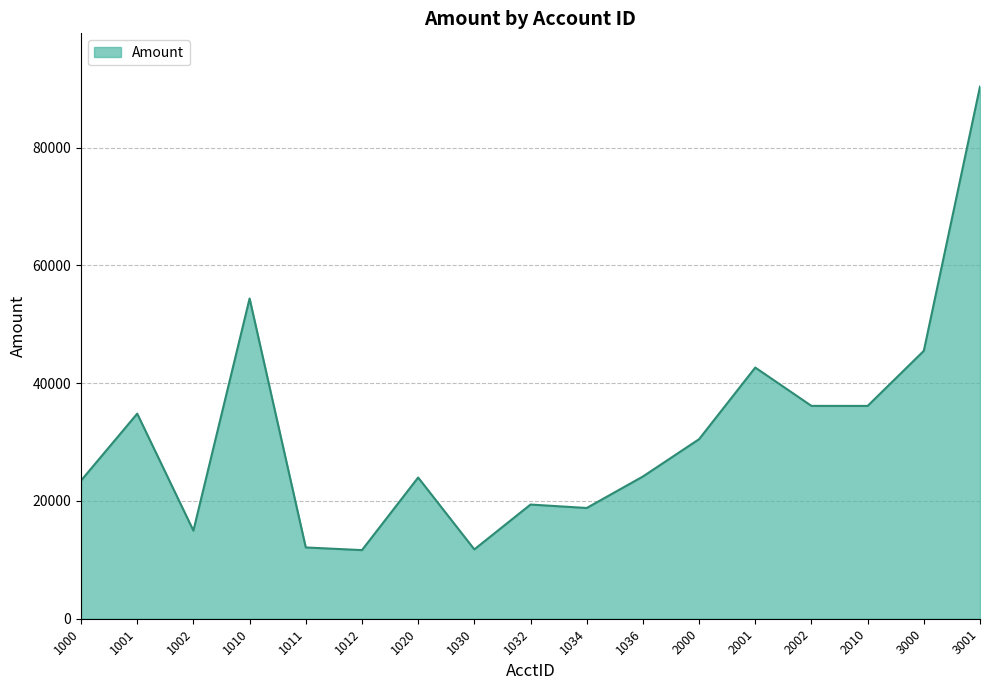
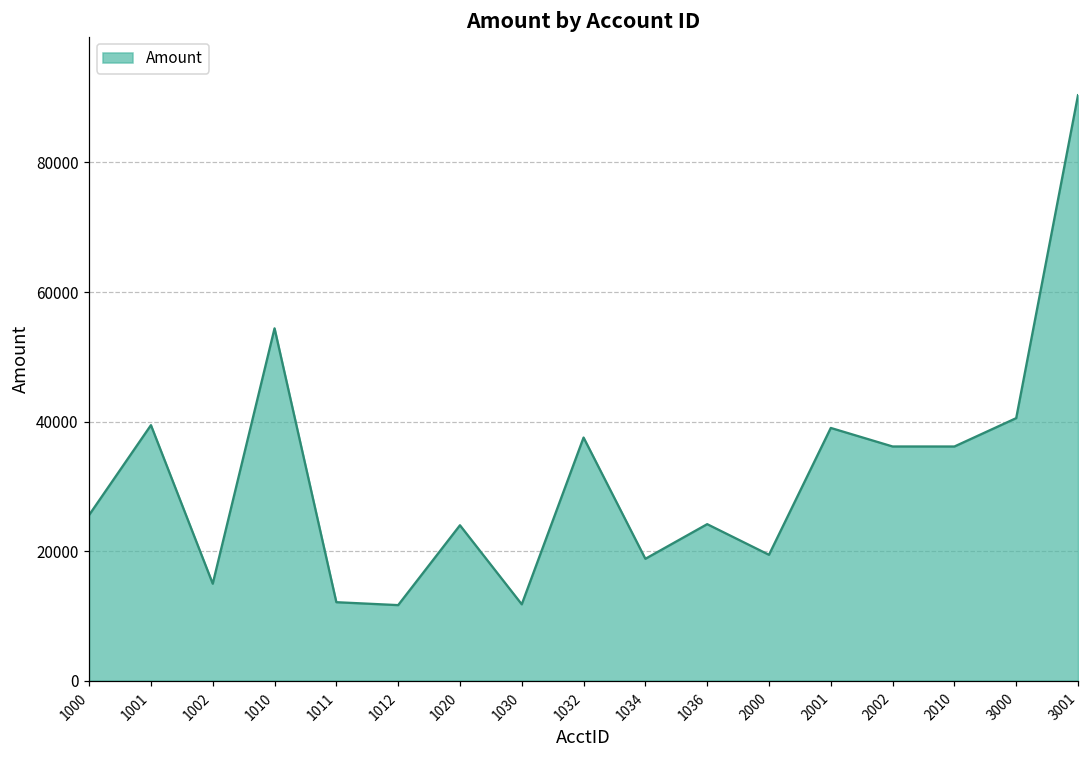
  {
-   "1000": 23000,
-   "1001": 35000,
+   "1000": 26000,
+   "1001": 39000,
    "1002": 15000,
    "1010": 54000,
    "1011": 12000,
    "1012": 12000,
    "1020": 24000,
    "1030": 12000,
-   "1032": 19000,
+   "1032": 38000,
    "1034": 19000,
    "1036": 24000,
-   "2000": 30000,
-   "2001": 43000,
+   "2000": 19000,
+   "2001": 39000,
    "2002": 36000,
    "2010": 36000,
-   "3000": 46000,
+   "3000": 41000,
    "3001": 90000
  }
